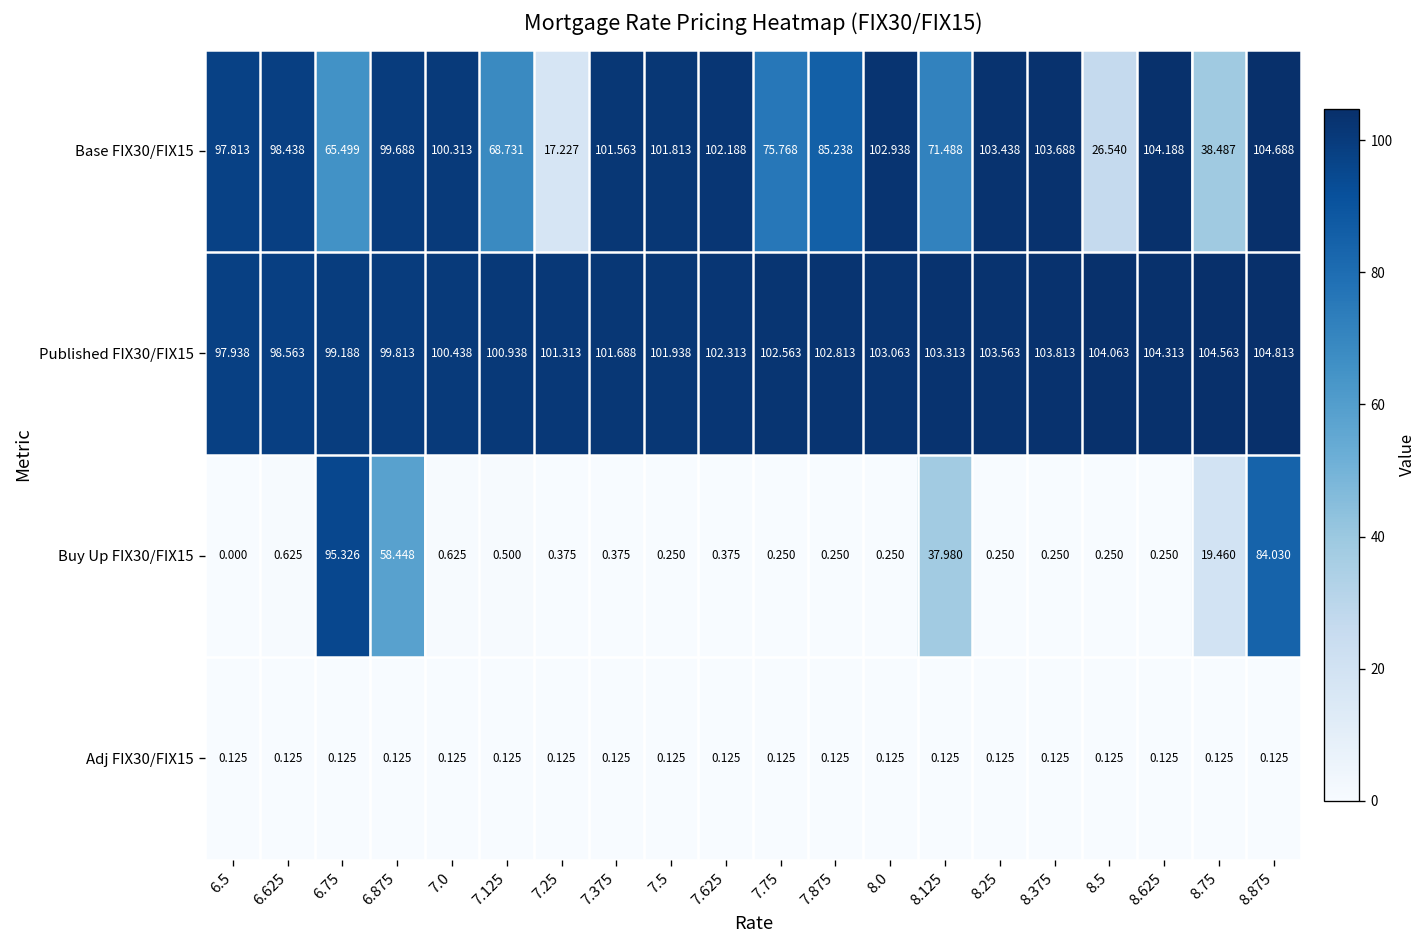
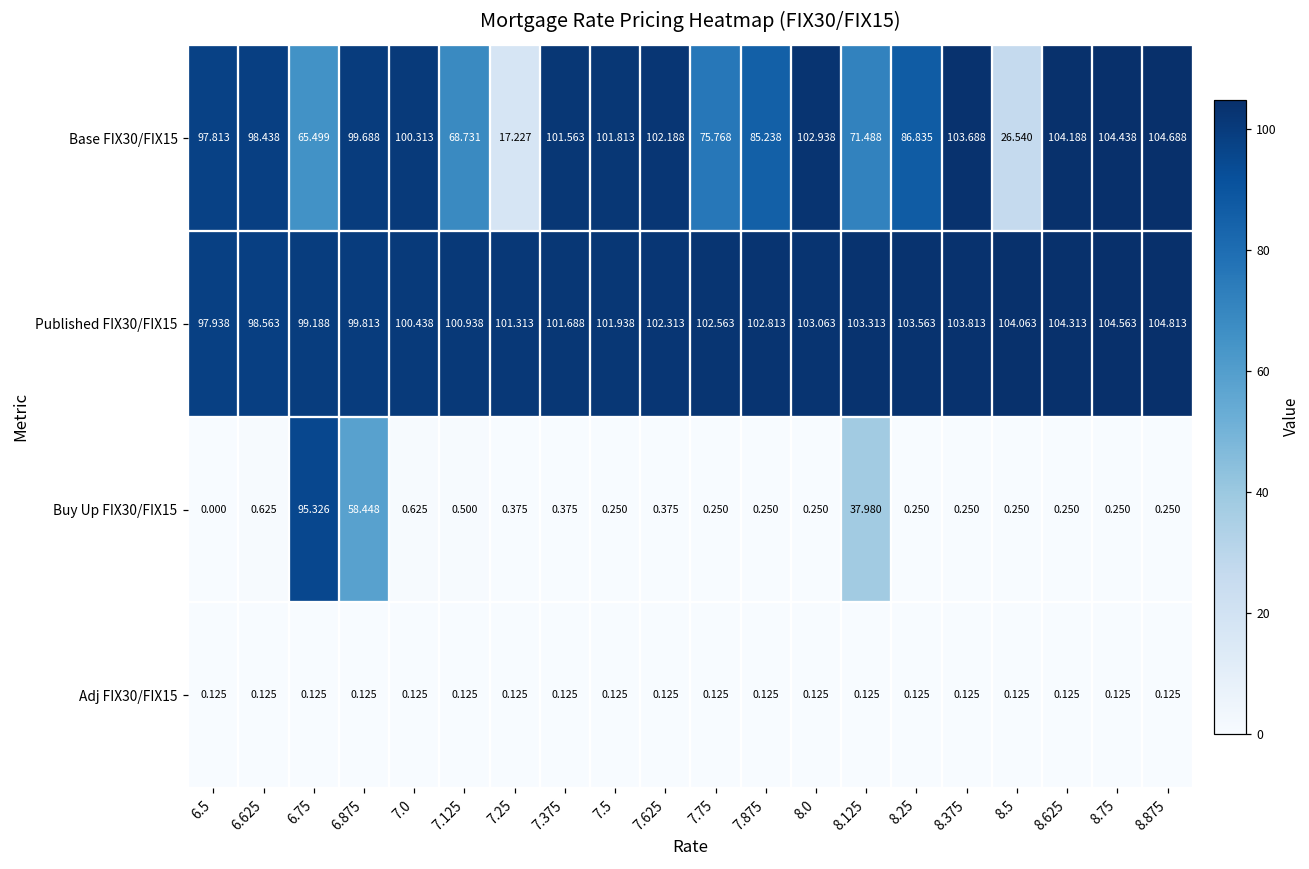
  {
    "Base FIX30/FIX15": {
      "6.5": 97.813,
      "6.625": 98.438,
      "6.75": 65.499,
      "6.875": 99.688,
      "7.0": 100.313,
      "7.125": 68.731,
      "7.25": 17.227,
      "7.375": 101.563,
      "7.5": 101.813,
      "7.625": 102.188,
      "7.75": 75.768,
      "7.875": 85.238,
      "8.0": 102.938,
      "8.125": 71.488,
-     "8.25": 103.438,
+     "8.25": 86.835,
      "8.375": 103.688,
      "8.5": 26.540,
      "8.625": 104.188,
-     "8.75": 38.487,
+     "8.75": 104.438,
      "8.875": 104.688
    },
    "Published FIX30/FIX15": {
      "6.5": 97.938,
      "6.625": 98.563,
      "6.75": 99.188,
      "6.875": 99.813,
      "7.0": 100.438,
      "7.125": 100.938,
      "7.25": 101.313,
      "7.375": 101.688,
      "7.5": 101.938,
      "7.625": 102.313,
      "7.75": 102.563,
      "7.875": 102.813,
      "8.0": 103.063,
      "8.125": 103.313,
      "8.25": 103.563,
      "8.375": 103.813,
      "8.5": 104.063,
      "8.625": 104.313,
      "8.75": 104.563,
      "8.875": 104.813
    },
    "Buy Up FIX30/FIX15": {
      "6.5": 0.000,
      "6.625": 0.625,
      "6.75": 95.326,
      "6.875": 58.448,
      "7.0": 0.625,
      "7.125": 0.500,
      "7.25": 0.375,
      "7.375": 0.375,
      "7.5": 0.250,
      "7.625": 0.375,
      "7.75": 0.250,
      "7.875": 0.250,
      "8.0": 0.250,
      "8.125": 37.980,
      "8.25": 0.250,
      "8.375": 0.250,
      "8.5": 0.250,
      "8.625": 0.250,
-     "8.75": 19.460,
-     "8.875": 84.030
+     "8.75": 0.250,
+     "8.875": 0.250
    },
    "Adj FIX30/FIX15": {
      "6.5": 0.125,
      "6.625": 0.125,
      "6.75": 0.125,
      "6.875": 0.125,
      "7.0": 0.125,
      "7.125": 0.125,
      "7.25": 0.125,
      "7.375": 0.125,
      "7.5": 0.125,
      "7.625": 0.125,
      "7.75": 0.125,
      "7.875": 0.125,
      "8.0": 0.125,
      "8.125": 0.125,
      "8.25": 0.125,
      "8.375": 0.125,
      "8.5": 0.125,
      "8.625": 0.125,
      "8.75": 0.125,
      "8.875": 0.125
    }
  }
